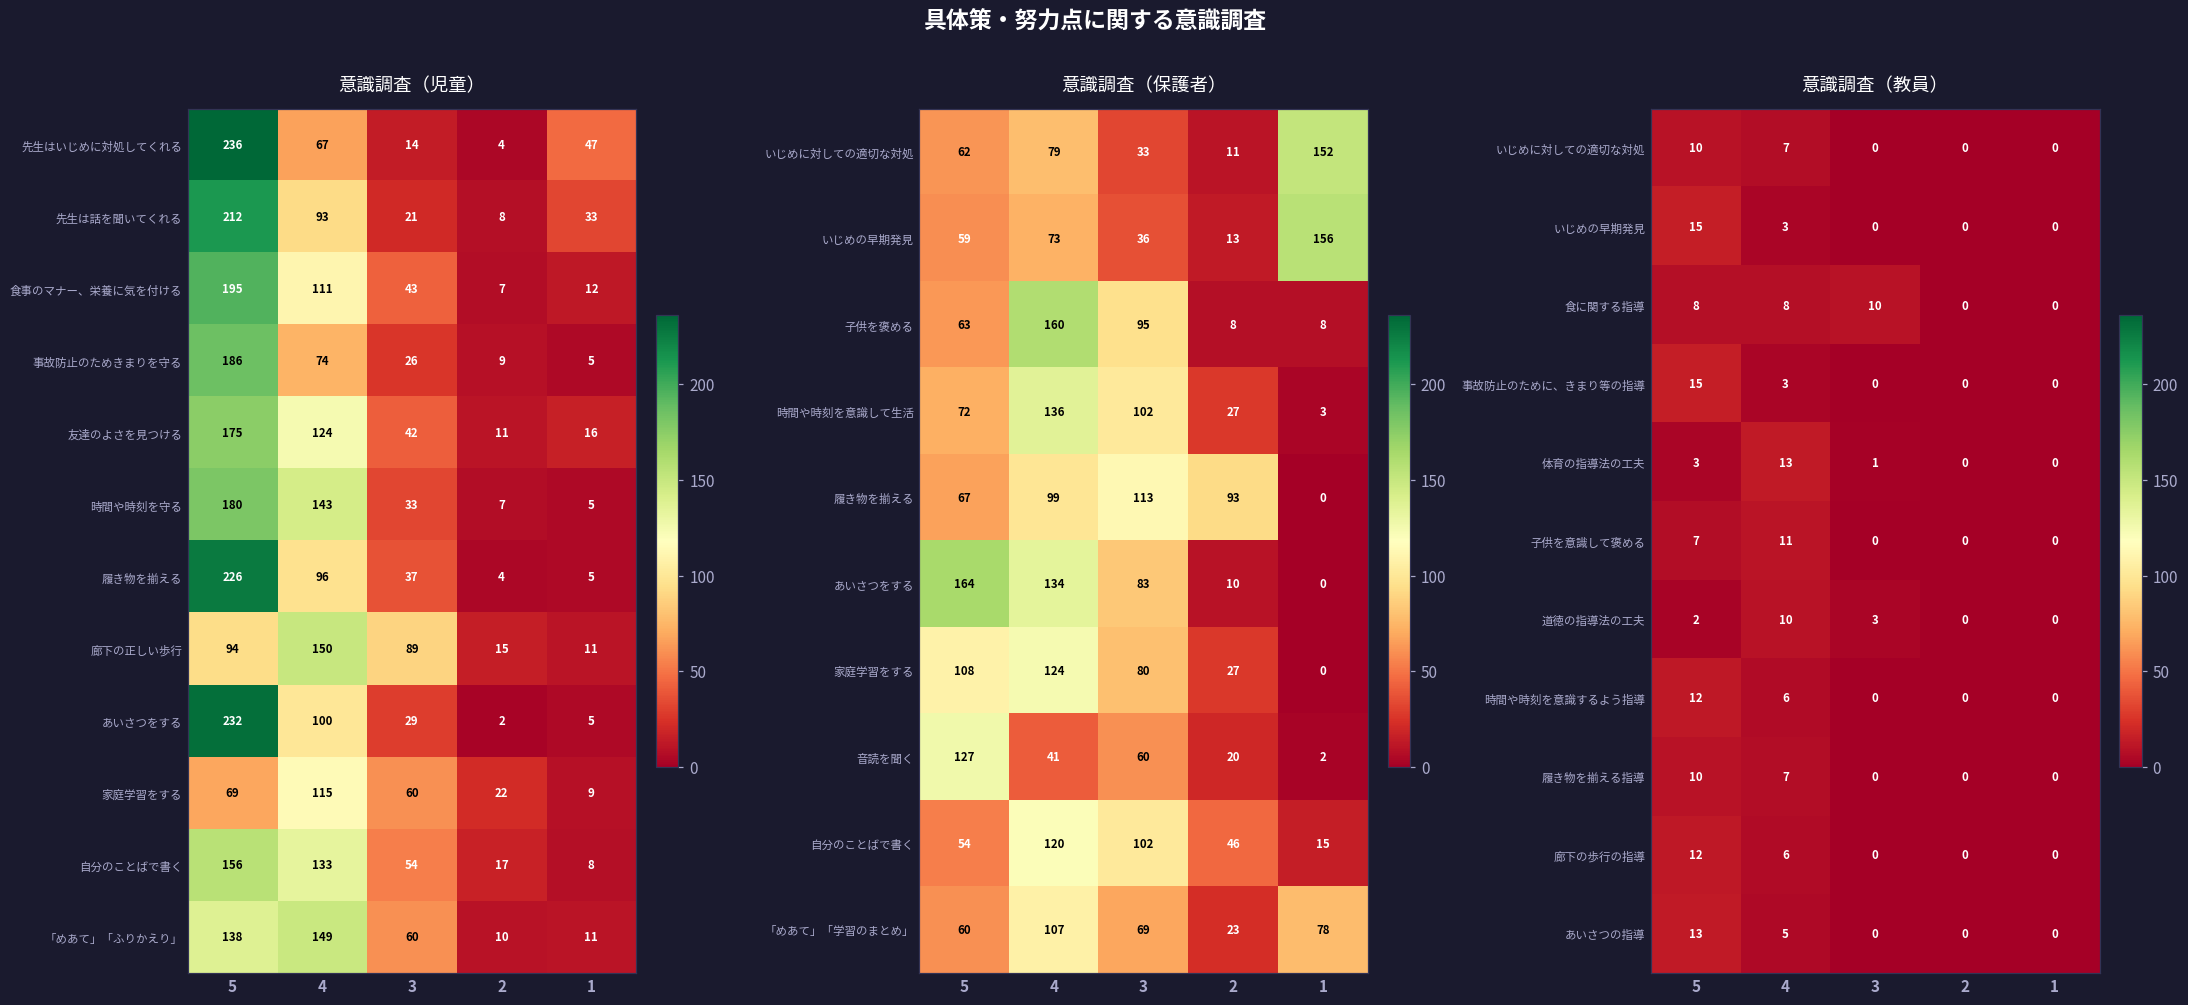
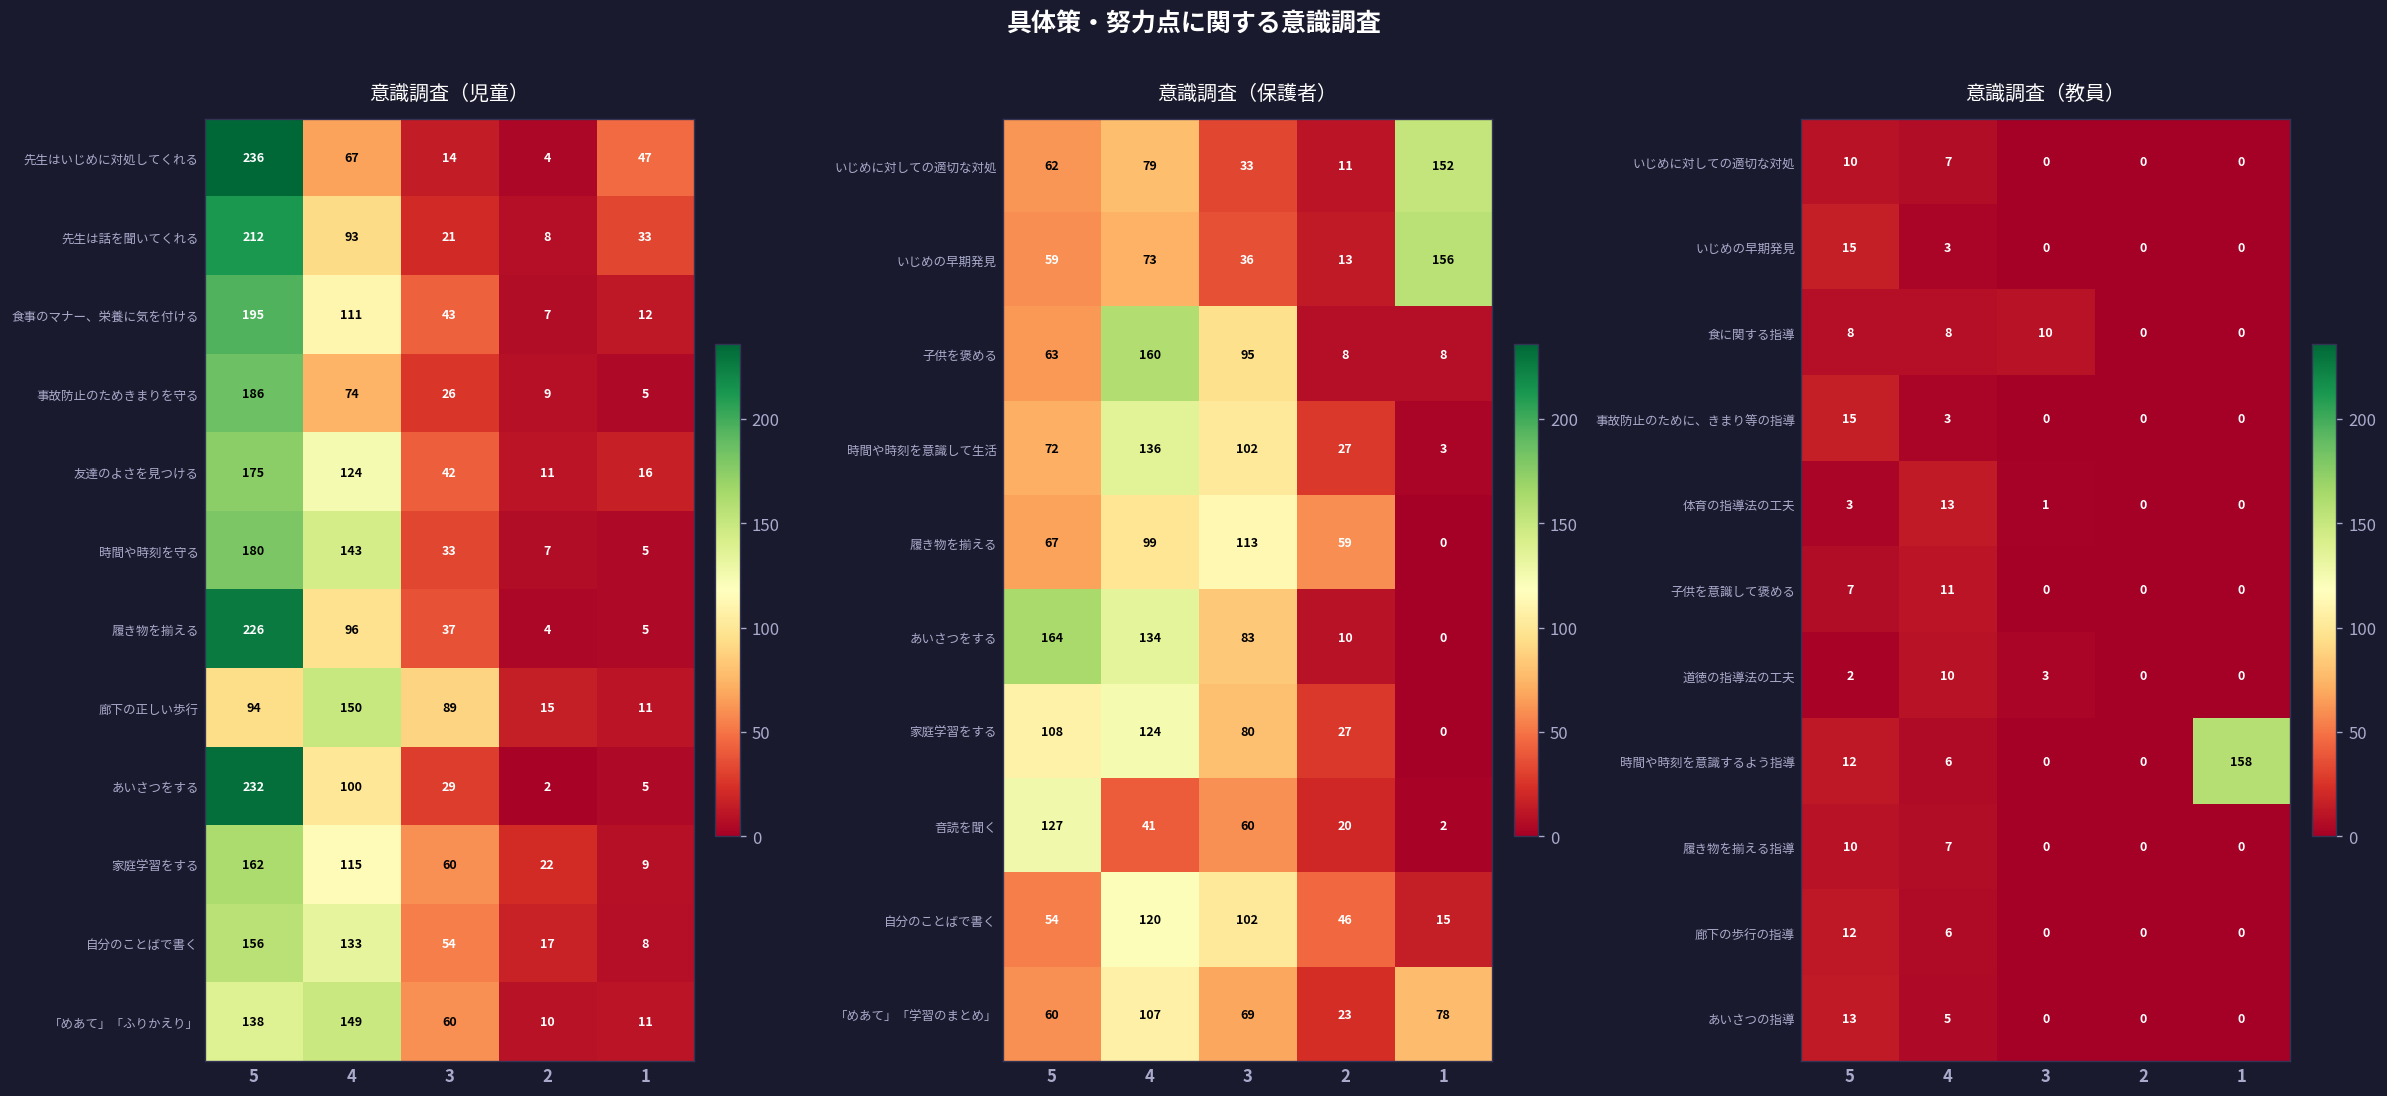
  {
    "意識調査（児童）": {
      "先生はいじめに対処してくれる": {
        "5": 236,
        "4": 67,
        "3": 14,
        "2": 4,
        "1": 47
      },
      "先生は話を聞いてくれる": {
        "5": 212,
        "4": 93,
        "3": 21,
        "2": 8,
        "1": 33
      },
      "食事のマナー、栄養に気を付ける": {
        "5": 195,
        "4": 111,
        "3": 43,
        "2": 7,
        "1": 12
      },
      "事故防止のためきまりを守る": {
        "5": 186,
        "4": 74,
        "3": 26,
        "2": 9,
        "1": 5
      },
      "友達のよさを見つける": {
        "5": 175,
        "4": 124,
        "3": 42,
        "2": 11,
        "1": 16
      },
      "時間や時刻を守る": {
        "5": 180,
        "4": 143,
        "3": 33,
        "2": 7,
        "1": 5
      },
      "履き物を揃える": {
        "5": 226,
        "4": 96,
        "3": 37,
        "2": 4,
        "1": 5
      },
      "廊下の正しい歩行": {
        "5": 94,
        "4": 150,
        "3": 89,
        "2": 15,
        "1": 11
      },
      "あいさつをする": {
        "5": 232,
        "4": 100,
        "3": 29,
        "2": 2,
        "1": 5
      },
      "家庭学習をする": {
-       "5": 69,
+       "5": 162,
        "4": 115,
        "3": 60,
        "2": 22,
        "1": 9
      },
      "自分のことばで書く": {
        "5": 156,
        "4": 133,
        "3": 54,
        "2": 17,
        "1": 8
      },
      "「めあて」「ふりかえり」": {
        "5": 138,
        "4": 149,
        "3": 60,
        "2": 10,
        "1": 11
      }
    },
    "意識調査（保護者）": {
      "いじめに対しての適切な対処": {
        "5": 62,
        "4": 79,
        "3": 33,
        "2": 11,
        "1": 152
      },
      "いじめの早期発見": {
        "5": 59,
        "4": 73,
        "3": 36,
        "2": 13,
        "1": 156
      },
      "子供を褒める": {
        "5": 63,
        "4": 160,
        "3": 95,
        "2": 8,
        "1": 8
      },
      "時間や時刻を意識して生活": {
        "5": 72,
        "4": 136,
        "3": 102,
        "2": 27,
        "1": 3
      },
      "履き物を揃える": {
        "5": 67,
        "4": 99,
        "3": 113,
-       "2": 93,
+       "2": 59,
        "1": 0
      },
      "あいさつをする": {
        "5": 164,
        "4": 134,
        "3": 83,
        "2": 10,
        "1": 0
      },
      "家庭学習をする": {
        "5": 108,
        "4": 124,
        "3": 80,
        "2": 27,
        "1": 0
      },
      "音読を聞く": {
        "5": 127,
        "4": 41,
        "3": 60,
        "2": 20,
        "1": 2
      },
      "自分のことばで書く": {
        "5": 54,
        "4": 120,
        "3": 102,
        "2": 46,
        "1": 15
      },
      "「めあて」「学習のまとめ」": {
        "5": 60,
        "4": 107,
        "3": 69,
        "2": 23,
        "1": 78
      }
    },
    "意識調査（教員）": {
      "いじめに対しての適切な対処": {
        "5": 10,
        "4": 7,
        "3": 0,
        "2": 0,
        "1": 0
      },
      "いじめの早期発見": {
        "5": 15,
        "4": 3,
        "3": 0,
        "2": 0,
        "1": 0
      },
      "食に関する指導": {
        "5": 8,
        "4": 8,
        "3": 10,
        "2": 0,
        "1": 0
      },
      "事故防止のために、きまり等の指導": {
        "5": 15,
        "4": 3,
        "3": 0,
        "2": 0,
        "1": 0
      },
      "体育の指導法の工夫": {
        "5": 3,
        "4": 13,
        "3": 1,
        "2": 0,
        "1": 0
      },
      "子供を意識して褒める": {
        "5": 7,
        "4": 11,
        "3": 0,
        "2": 0,
        "1": 0
      },
      "道徳の指導法の工夫": {
        "5": 2,
        "4": 10,
        "3": 3,
        "2": 0,
        "1": 0
      },
      "時間や時刻を意識するよう指導": {
        "5": 12,
        "4": 6,
        "3": 0,
        "2": 0,
-       "1": 0
+       "1": 158
      },
      "履き物を揃える指導": {
        "5": 10,
        "4": 7,
        "3": 0,
        "2": 0,
        "1": 0
      },
      "廊下の歩行の指導": {
        "5": 12,
        "4": 6,
        "3": 0,
        "2": 0,
        "1": 0
      },
      "あいさつの指導": {
        "5": 13,
        "4": 5,
        "3": 0,
        "2": 0,
        "1": 0
      }
    }
  }
